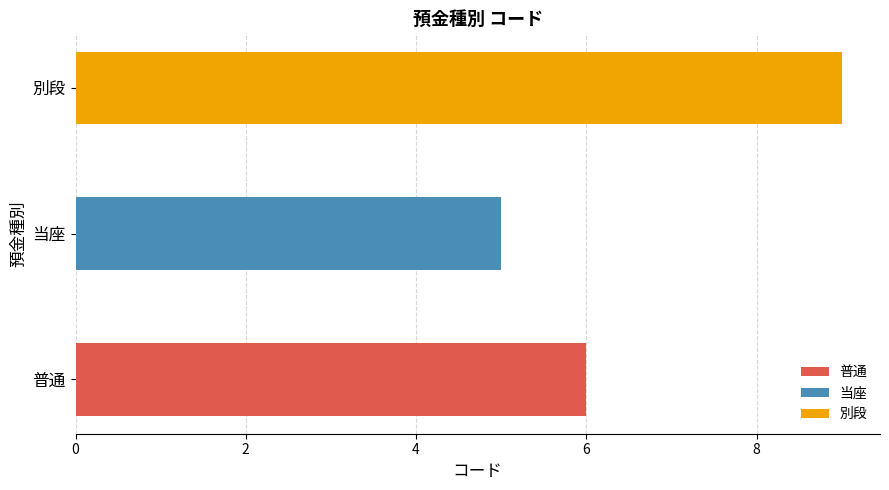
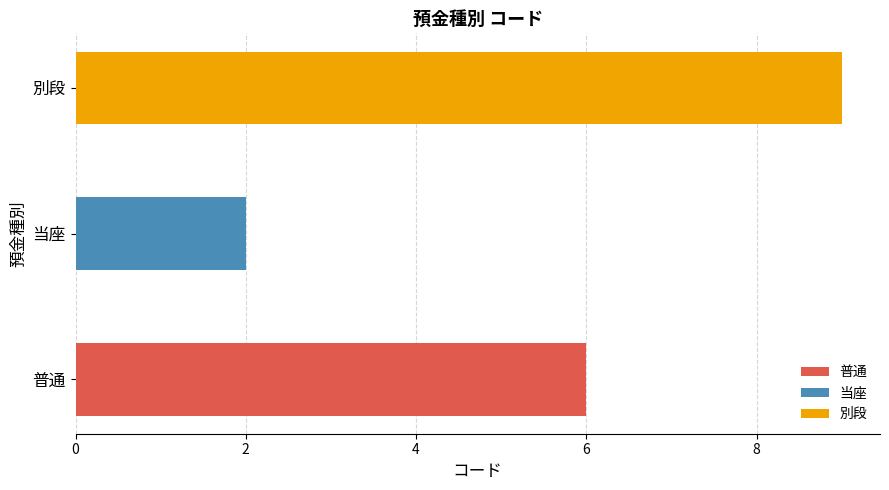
  {
    "別段": 9,
-   "当座": 5,
+   "当座": 2,
    "普通": 6
  }
